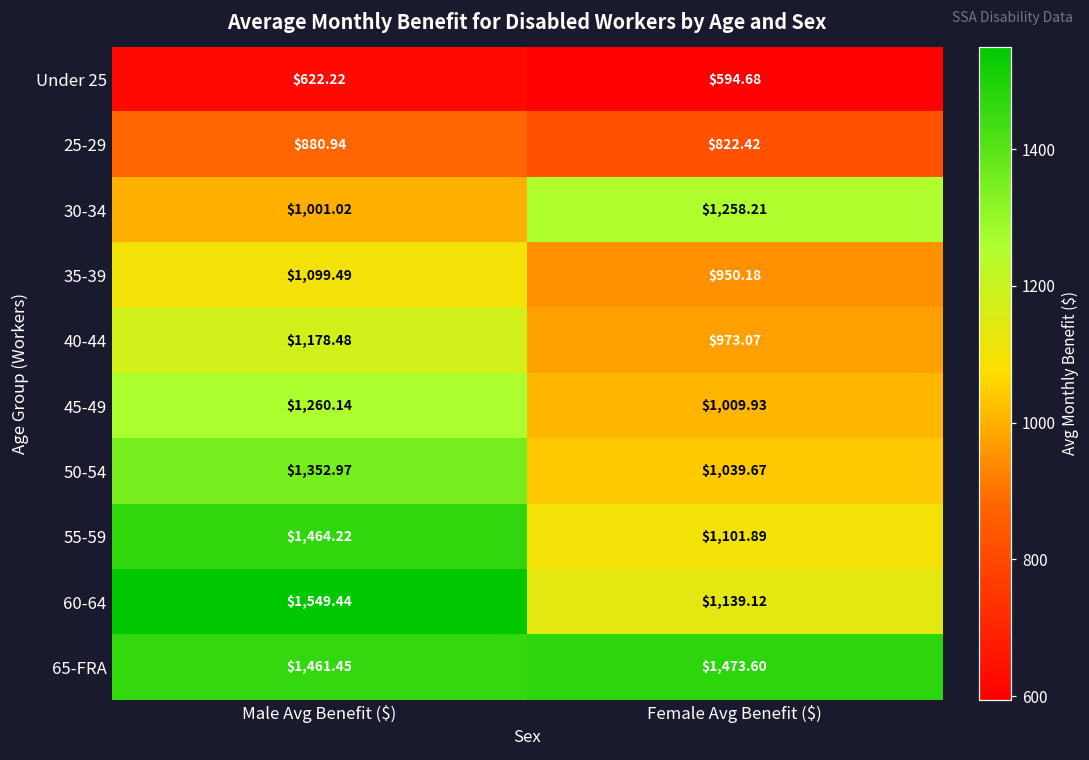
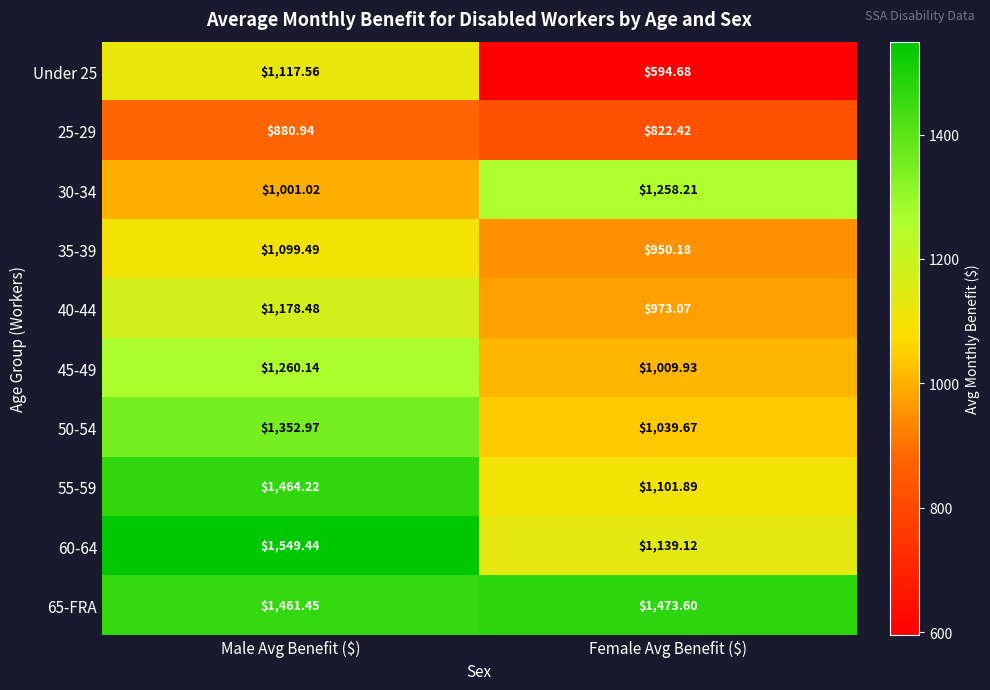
  {
    "Under 25": {
-     "Male Avg Benefit ($)": "$622.22",
+     "Male Avg Benefit ($)": "$1,117.56",
      "Female Avg Benefit ($)": "$594.68"
    },
    "25-29": {
      "Male Avg Benefit ($)": "$880.94",
      "Female Avg Benefit ($)": "$822.42"
    },
    "30-34": {
      "Male Avg Benefit ($)": "$1,001.02",
      "Female Avg Benefit ($)": "$1,258.21"
    },
    "35-39": {
      "Male Avg Benefit ($)": "$1,099.49",
      "Female Avg Benefit ($)": "$950.18"
    },
    "40-44": {
      "Male Avg Benefit ($)": "$1,178.48",
      "Female Avg Benefit ($)": "$973.07"
    },
    "45-49": {
      "Male Avg Benefit ($)": "$1,260.14",
      "Female Avg Benefit ($)": "$1,009.93"
    },
    "50-54": {
      "Male Avg Benefit ($)": "$1,352.97",
      "Female Avg Benefit ($)": "$1,039.67"
    },
    "55-59": {
      "Male Avg Benefit ($)": "$1,464.22",
      "Female Avg Benefit ($)": "$1,101.89"
    },
    "60-64": {
      "Male Avg Benefit ($)": "$1,549.44",
      "Female Avg Benefit ($)": "$1,139.12"
    },
    "65-FRA": {
      "Male Avg Benefit ($)": "$1,461.45",
      "Female Avg Benefit ($)": "$1,473.60"
    }
  }
